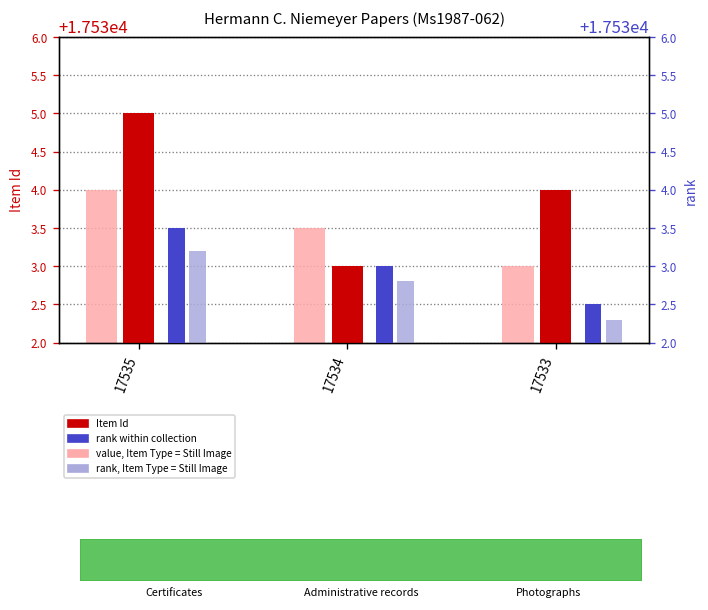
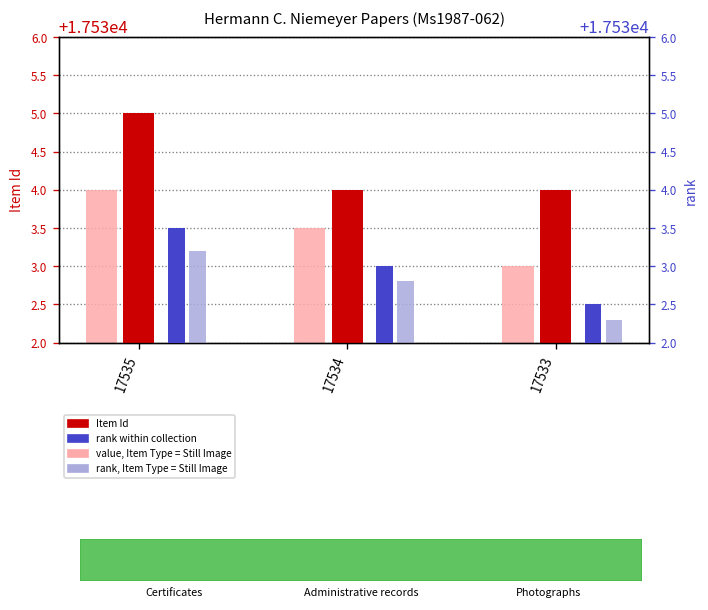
  {
    "Item Id": {
      "17535": 17535,
-     "17534": 17533,
+     "17534": 17534,
      "17533": 17534
    },
    "value, Item Type = Still Image": {
      "17535": 17534,
      "17534": 17533.5,
      "17533": 17533
    },
    "rank within collection": {
      "17535": 17533.5,
      "17534": 17533.0,
      "17533": 17532.5
    },
    "rank, Item Type = Still Image": {
      "17535": 17533.2,
      "17534": 17532.8,
      "17533": 17532.3
    }
  }
